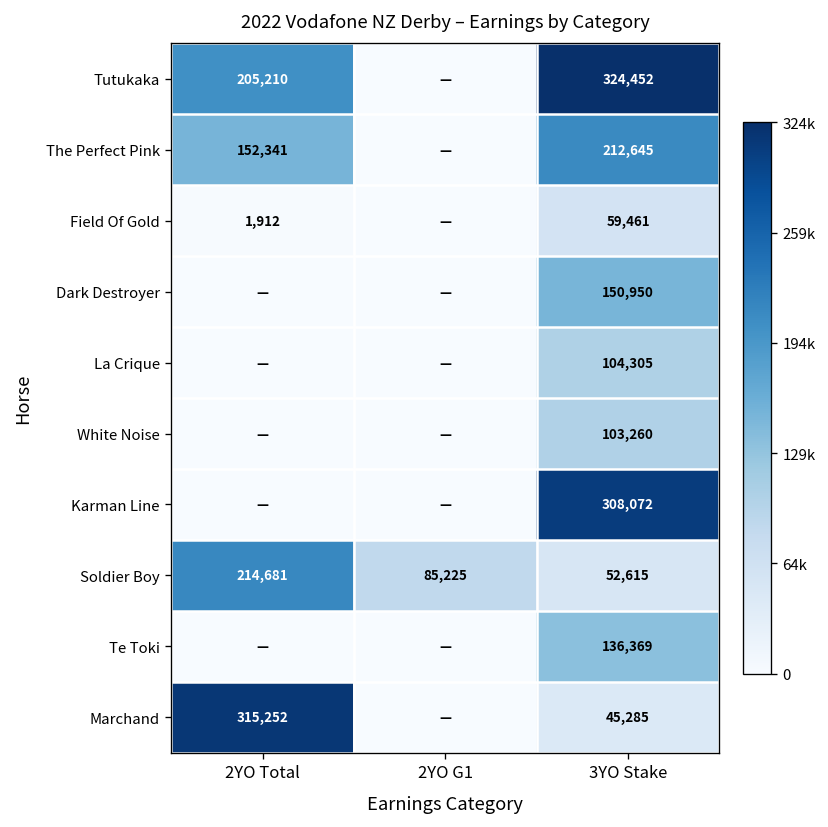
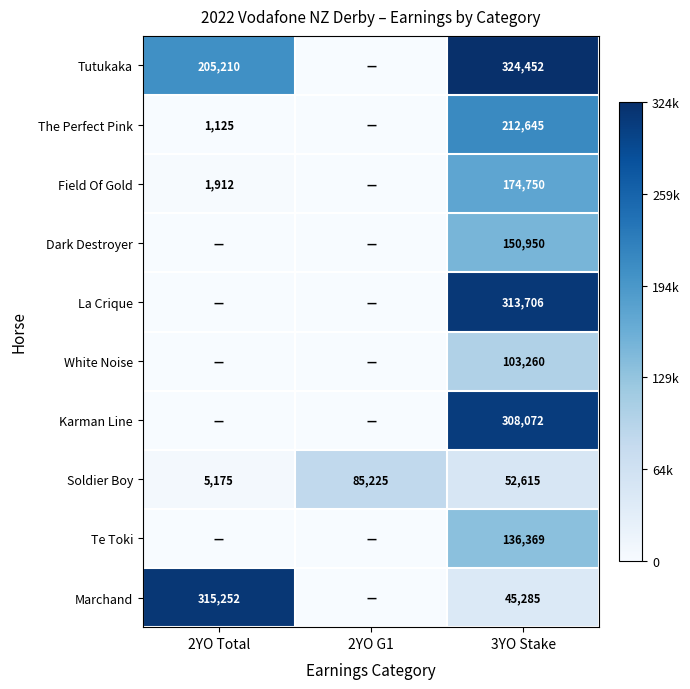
  {
    "Tutukaka": {
      "2YO Total": "205,210",
      "3YO Stake": "324,452"
    },
    "The Perfect Pink": {
-     "2YO Total": "152,341",
+     "2YO Total": "1,125",
      "3YO Stake": "212,645"
    },
    "Field Of Gold": {
      "2YO Total": "1,912",
-     "3YO Stake": "59,461"
+     "3YO Stake": "174,750"
    },
    "Dark Destroyer": {
      "3YO Stake": "150,950"
    },
    "La Crique": {
-     "3YO Stake": "104,305"
+     "3YO Stake": "313,706"
    },
    "White Noise": {
      "3YO Stake": "103,260"
    },
    "Karman Line": {
      "3YO Stake": "308,072"
    },
    "Soldier Boy": {
-     "2YO Total": "214,681",
+     "2YO Total": "5,175",
      "2YO G1": "85,225",
      "3YO Stake": "52,615"
    },
    "Te Toki": {
      "3YO Stake": "136,369"
    },
    "Marchand": {
      "2YO Total": "315,252",
      "3YO Stake": "45,285"
    }
  }
